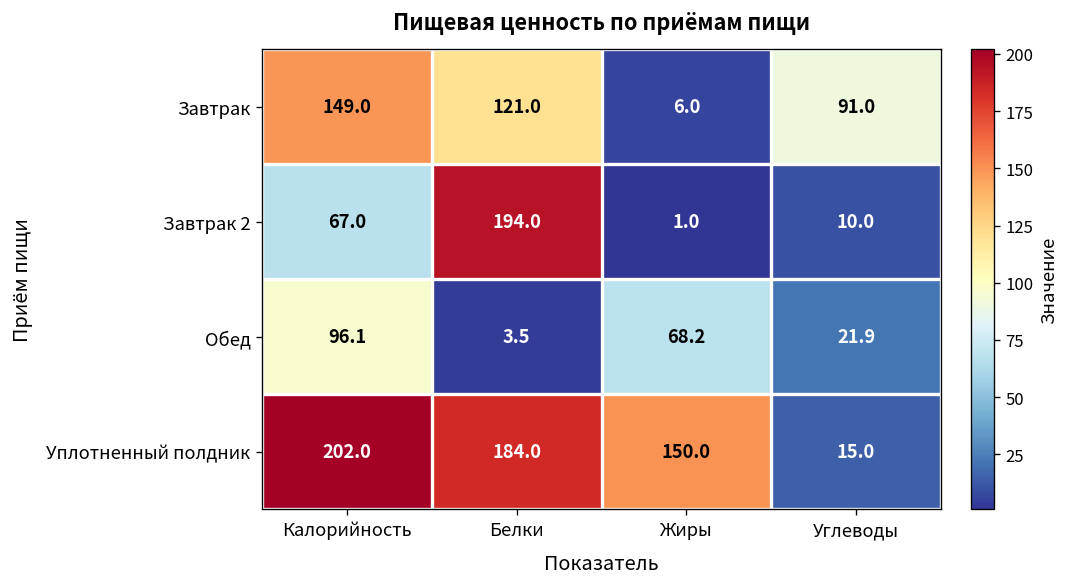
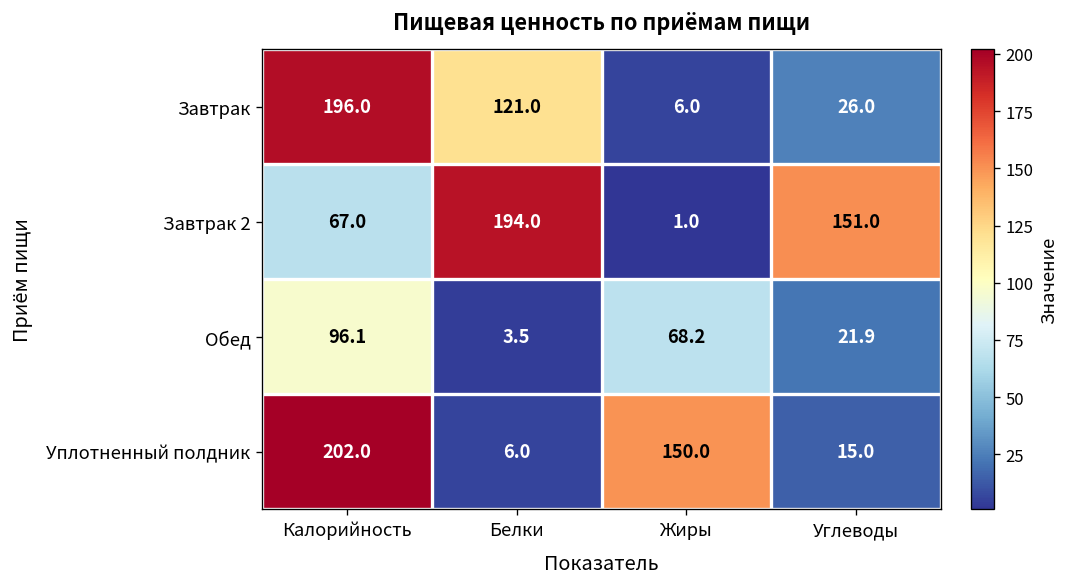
  {
    "Завтрак": {
-     "Калорийность": 149.0,
+     "Калорийность": 196.0,
      "Белки": 121.0,
      "Жиры": 6.0,
-     "Углеводы": 91.0
+     "Углеводы": 26.0
    },
    "Завтрак 2": {
      "Калорийность": 67.0,
      "Белки": 194.0,
      "Жиры": 1.0,
-     "Углеводы": 10.0
+     "Углеводы": 151.0
    },
    "Обед": {
      "Калорийность": 96.1,
      "Белки": 3.5,
      "Жиры": 68.2,
      "Углеводы": 21.9
    },
    "Уплотненный полдник": {
      "Калорийность": 202.0,
-     "Белки": 184.0,
+     "Белки": 6.0,
      "Жиры": 150.0,
      "Углеводы": 15.0
    }
  }
